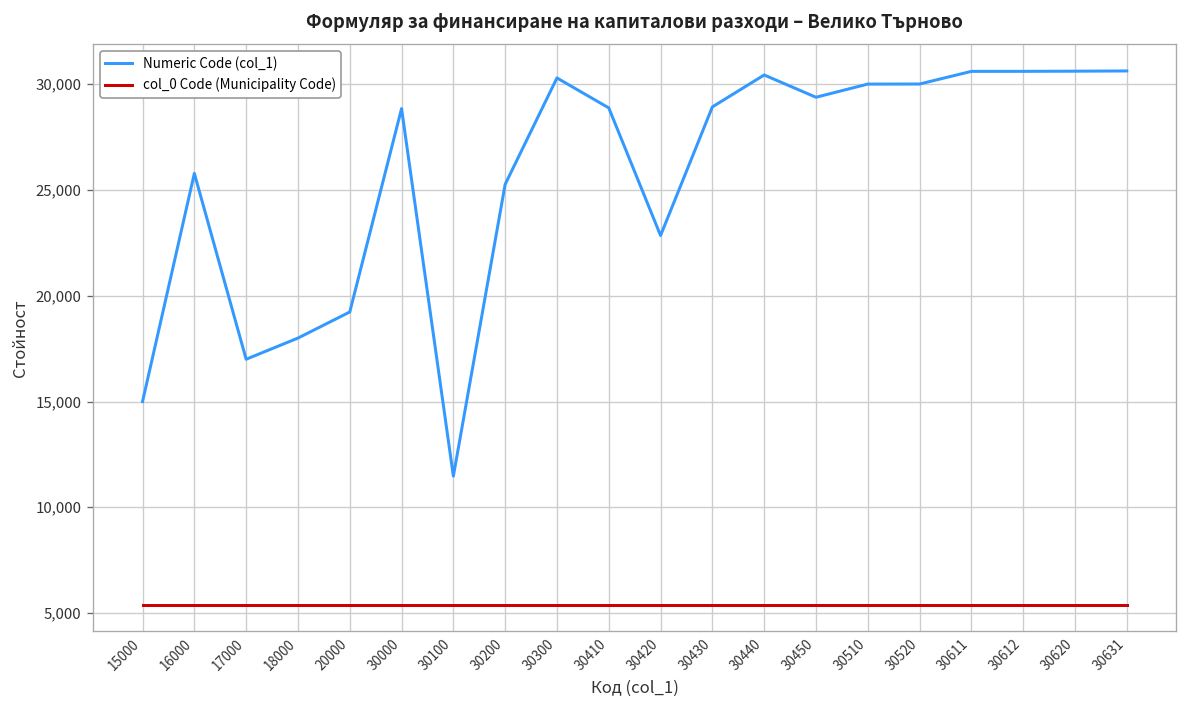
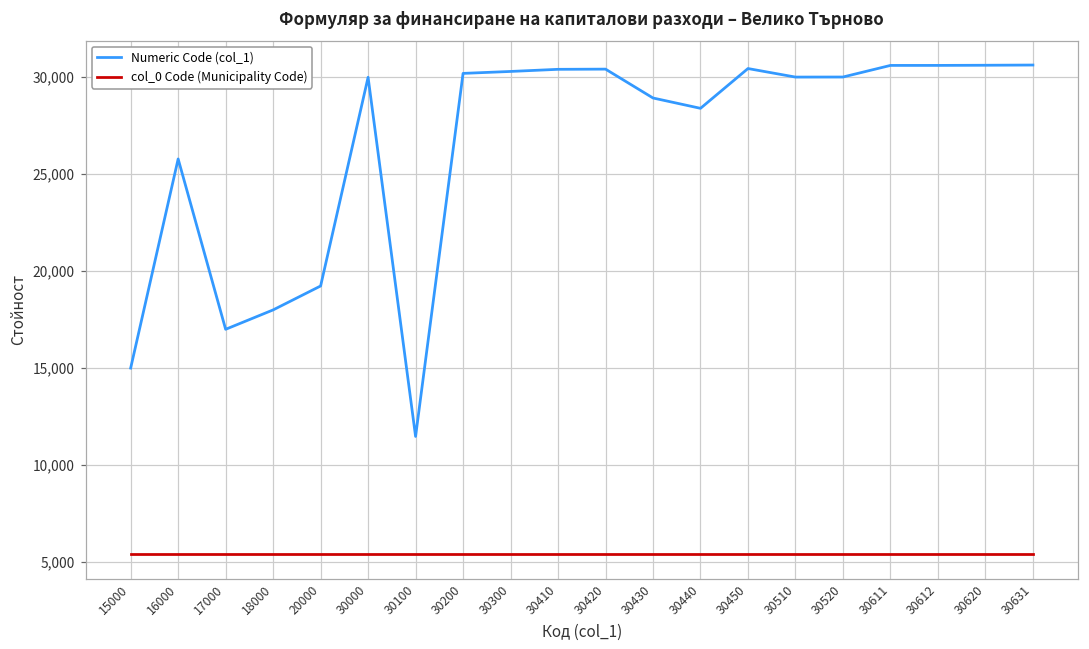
  {
    "Numeric Code (col_1)": {
      "15000": "15,000",
      "16000": "25,800",
      "17000": "17,000",
      "18000": "18,000",
      "20000": "19,200",
-     "30000": "28,900",
+     "30000": "30,000",
      "30100": "11,500",
-     "30200": "25,300",
+     "30200": "30,200",
      "30300": "30,300",
-     "30410": "28,900",
-     "30420": "22,800",
+     "30410": "30,400",
+     "30420": "30,400",
      "30430": "28,900",
-     "30440": "30,400",
-     "30450": "29,400",
+     "30440": "28,400",
+     "30450": "30,500",
      "30510": "30,000",
      "30520": "30,000",
      "30611": "30,600",
      "30612": "30,600",
      "30620": "30,600",
      "30631": "30,600"
    },
    "col_0 Code (Municipality Code)": {
      "15000": "5,400",
      "16000": "5,400",
      "17000": "5,400",
      "18000": "5,400",
      "20000": "5,400",
      "30000": "5,400",
      "30100": "5,400",
      "30200": "5,400",
      "30300": "5,400",
      "30410": "5,400",
      "30420": "5,400",
      "30430": "5,400",
      "30440": "5,400",
      "30450": "5,400",
      "30510": "5,400",
      "30520": "5,400",
      "30611": "5,400",
      "30612": "5,400",
      "30620": "5,400",
      "30631": "5,400"
    }
  }
